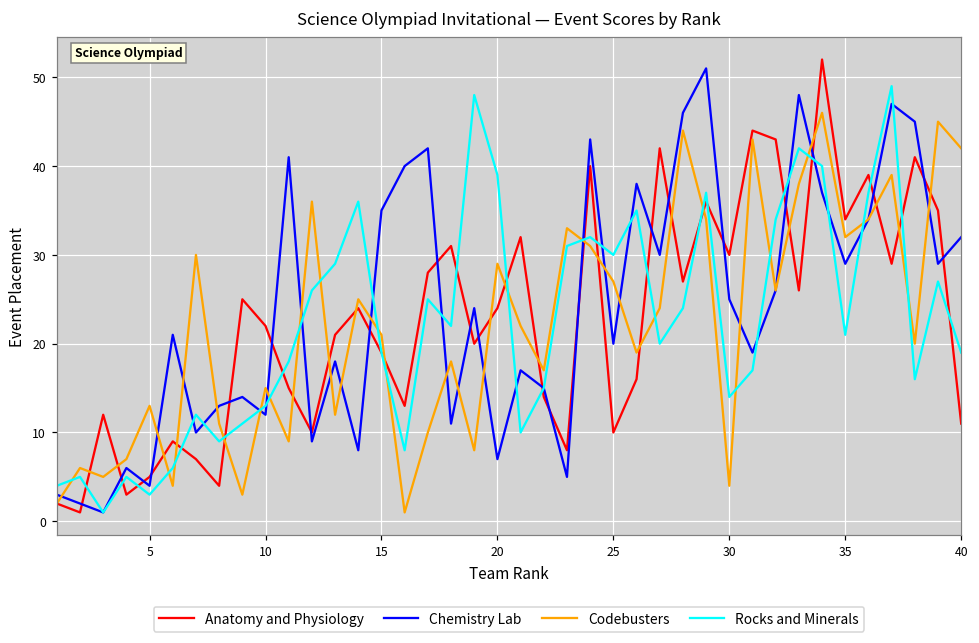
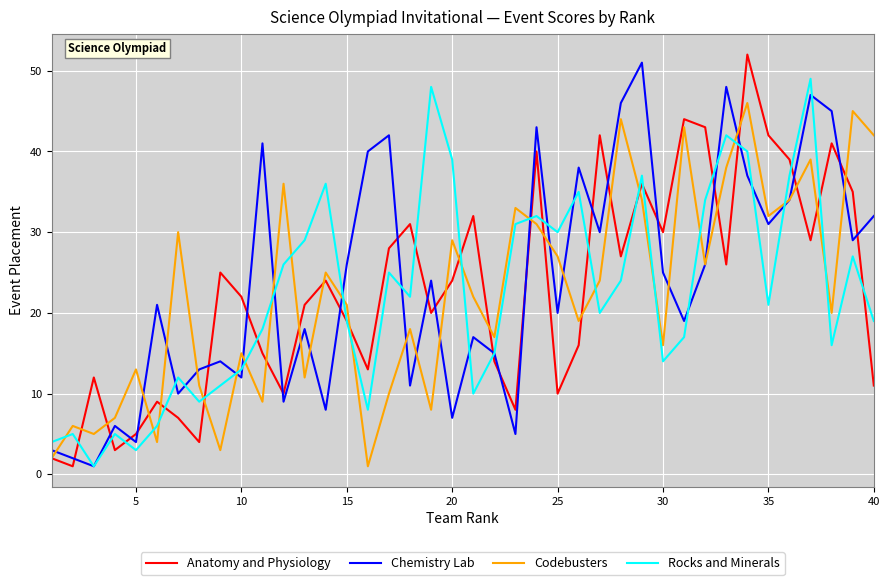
  {
    "Anatomy and Physiology": {
      "5": 5,
      "10": 22,
      "20": 24,
      "25": 10,
      "30": 30,
-     "35": 34,
+     "35": 42,
      "40": 11
    },
    "Chemistry Lab": {
      "5": 4,
      "10": 12,
-     "15": 35,
+     "15": 26,
      "20": 7,
      "25": 20,
      "30": 25,
-     "35": 29,
+     "35": 31,
      "40": 32
    },
    "Codebusters": {
      "5": 13,
      "10": 15,
      "15": 21,
      "20": 29,
      "25": 27,
-     "30": 4,
+     "30": 16,
      "35": 32,
      "40": 42
    },
    "Rocks and Minerals": {
      "5": 3,
      "10": 13,
      "20": 39,
      "25": 30,
      "30": 14,
      "35": 21,
      "40": 19
    }
  }
